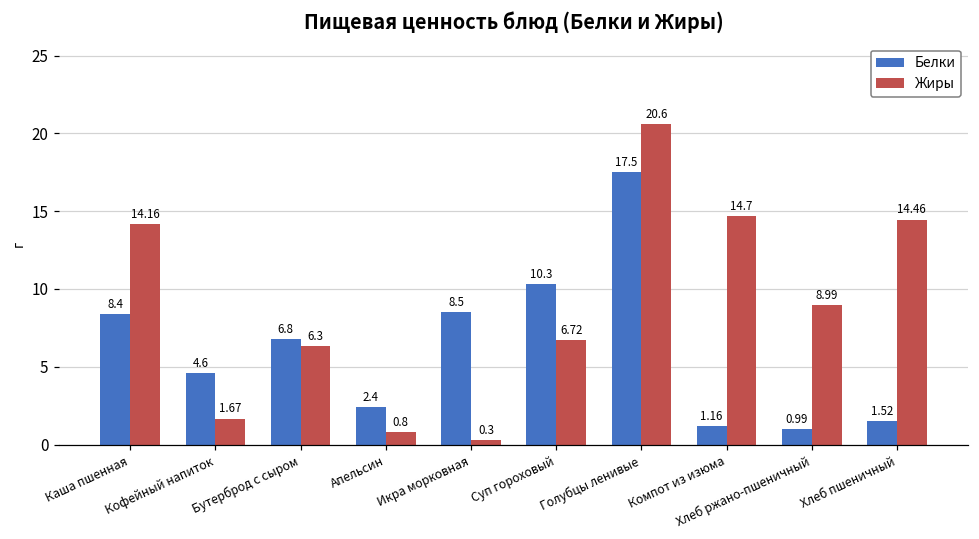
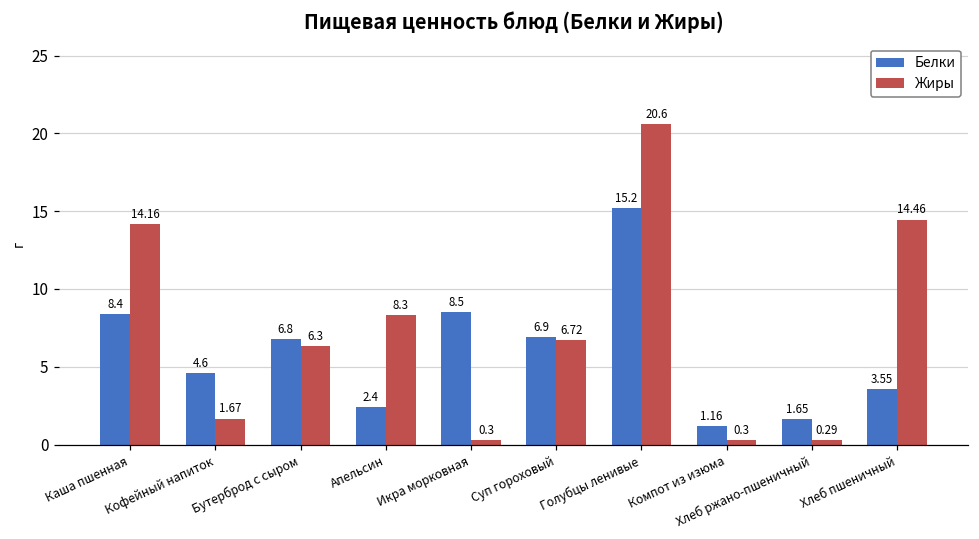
  {
    "Белки": {
      "Каша пшенная": 8.4,
      "Кофейный напиток": 4.6,
      "Бутерброд с сыром": 6.8,
      "Апельсин": 2.4,
      "Икра морковная": 8.5,
-     "Суп гороховый": 10.3,
-     "Голубцы ленивые": 17.5,
+     "Суп гороховый": 6.9,
+     "Голубцы ленивые": 15.2,
      "Компот из изюма": 1.16,
-     "Хлеб ржано-пшеничный": 0.99,
-     "Хлеб пшеничный": 1.52
+     "Хлеб ржано-пшеничный": 1.65,
+     "Хлеб пшеничный": 3.55
    },
    "Жиры": {
      "Каша пшенная": 14.16,
      "Кофейный напиток": 1.67,
      "Бутерброд с сыром": 6.3,
-     "Апельсин": 0.8,
+     "Апельсин": 8.3,
      "Икра морковная": 0.3,
      "Суп гороховый": 6.72,
      "Голубцы ленивые": 20.6,
-     "Компот из изюма": 14.7,
-     "Хлеб ржано-пшеничный": 8.99,
+     "Компот из изюма": 0.3,
+     "Хлеб ржано-пшеничный": 0.29,
      "Хлеб пшеничный": 14.46
    }
  }
